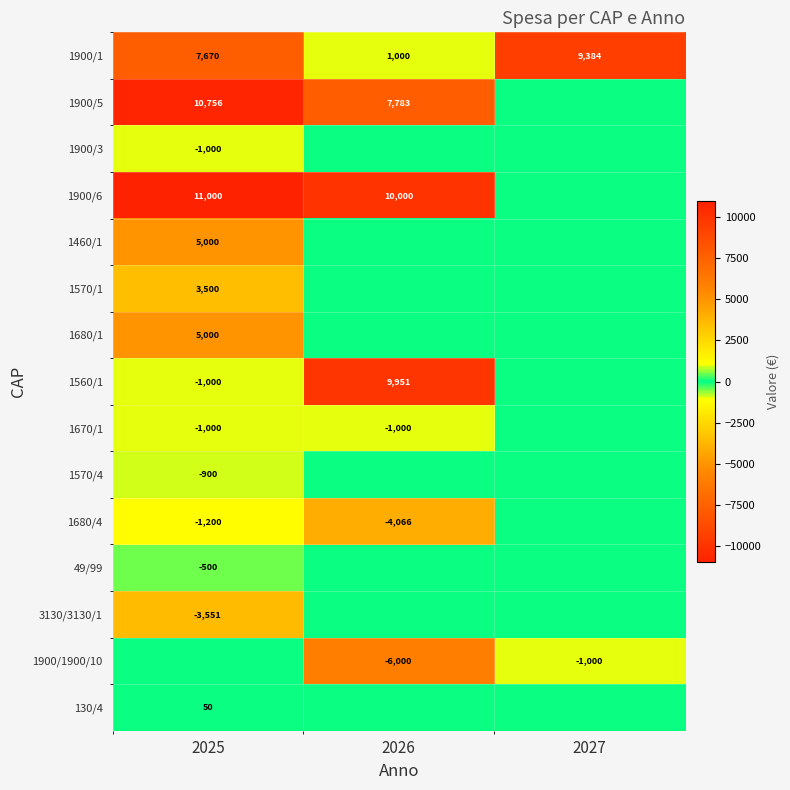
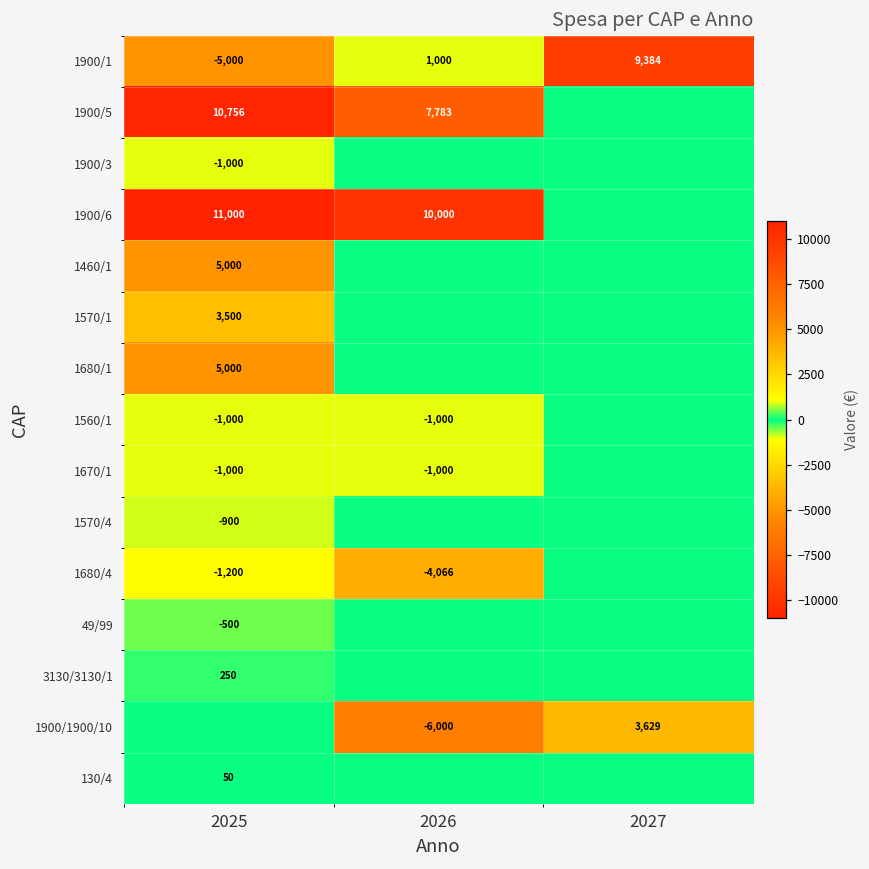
  {
    "1900/1": {
-     "2025": "7,670",
+     "2025": "-5,000",
      "2026": "1,000",
      "2027": "9,384"
    },
    "1900/5": {
      "2025": "10,756",
      "2026": "7,783"
    },
    "1900/3": {
      "2025": "-1,000"
    },
    "1900/6": {
      "2025": "11,000",
      "2026": "10,000"
    },
    "1460/1": {
      "2025": "5,000"
    },
    "1570/1": {
      "2025": "3,500"
    },
    "1680/1": {
      "2025": "5,000"
    },
    "1560/1": {
      "2025": "-1,000",
-     "2026": "9,951"
+     "2026": "-1,000"
    },
    "1670/1": {
      "2025": "-1,000",
      "2026": "-1,000"
    },
    "1570/4": {
      "2025": "-900"
    },
    "1680/4": {
      "2025": "-1,200",
      "2026": "-4,066"
    },
    "49/99": {
      "2025": "-500"
    },
    "3130/3130/1": {
-     "2025": "-3,551"
+     "2025": "250"
    },
    "1900/1900/10": {
      "2026": "-6,000",
-     "2027": "-1,000"
+     "2027": "3,629"
    },
    "130/4": {
      "2025": "50"
    }
  }
